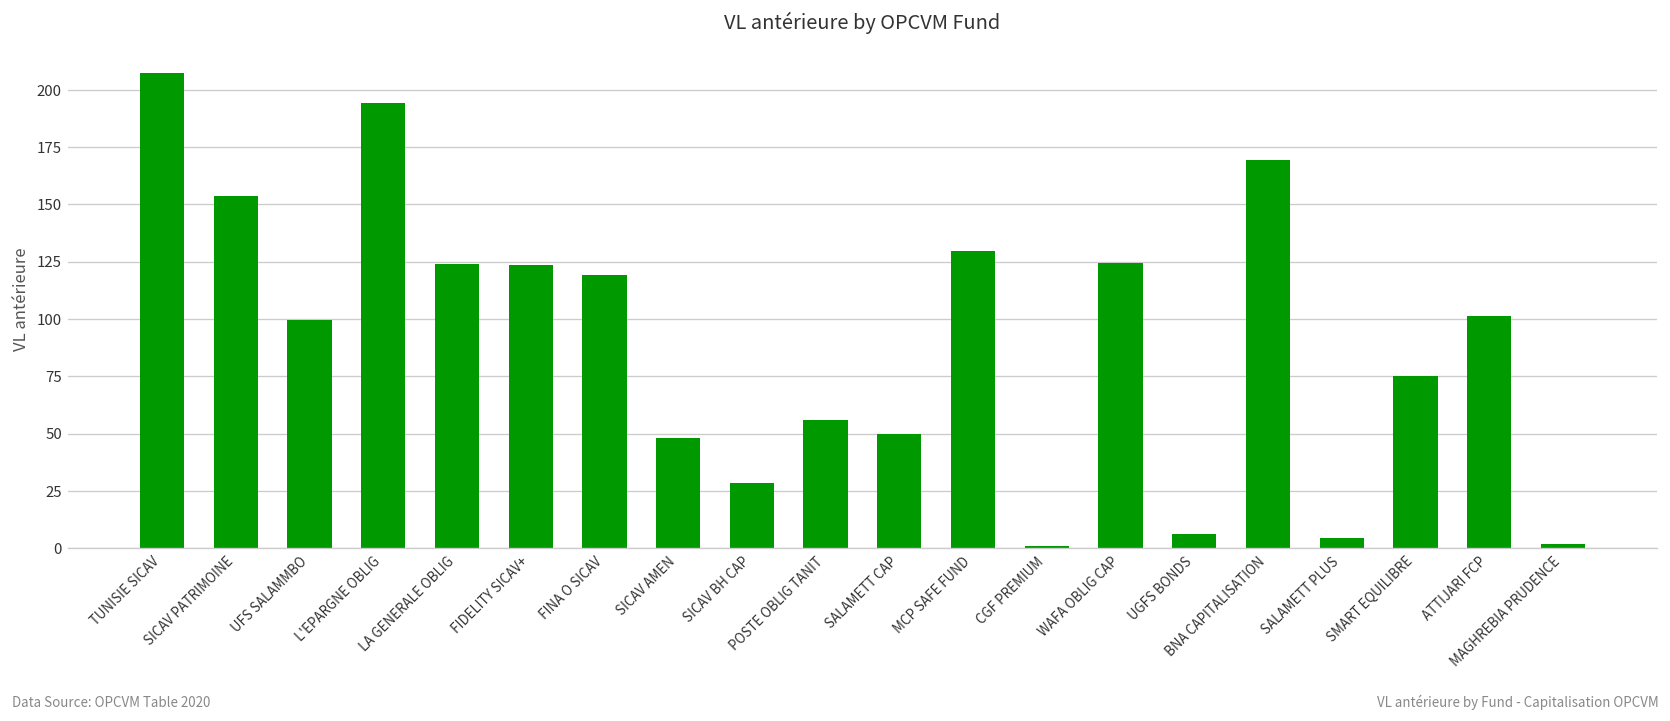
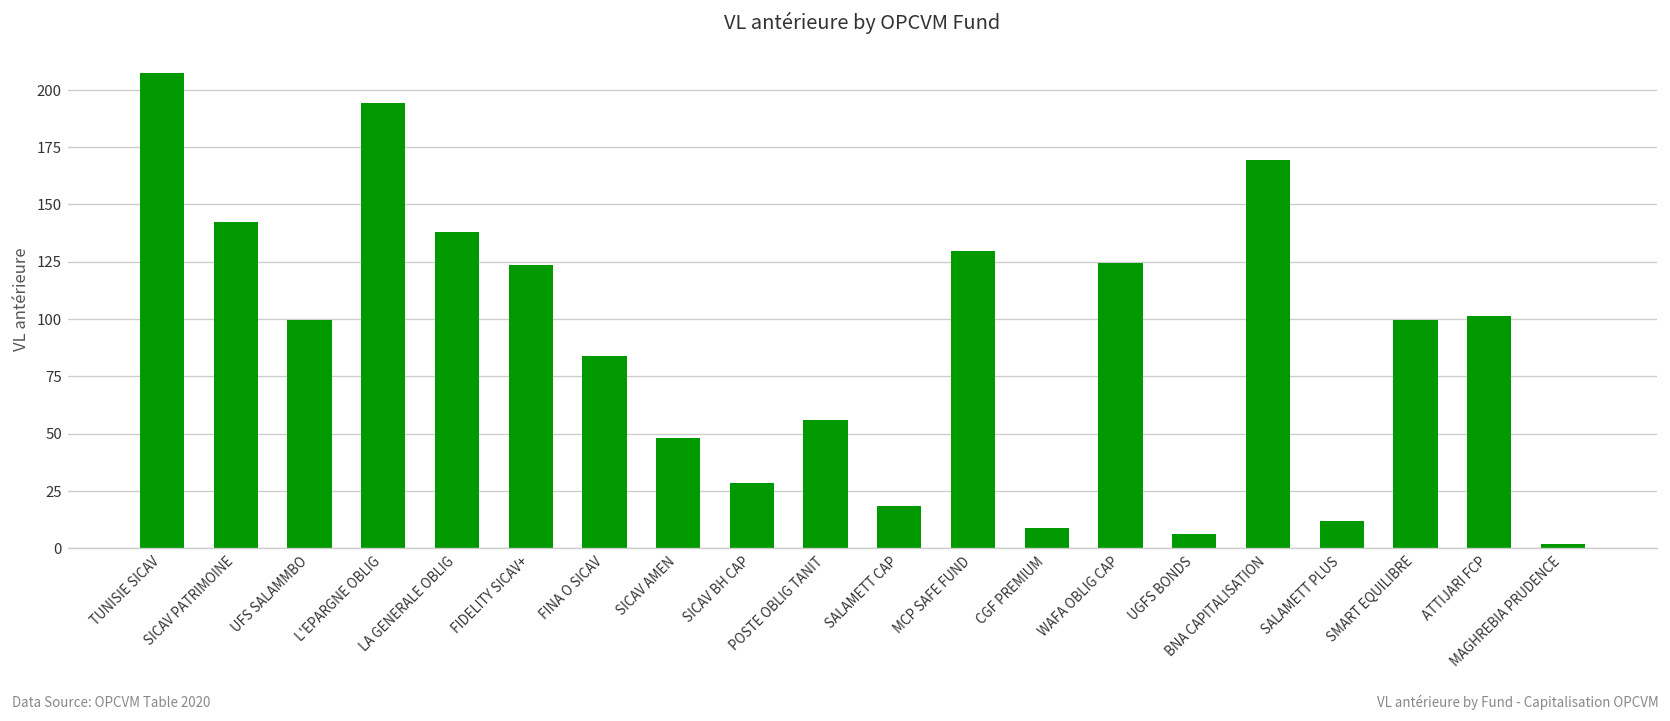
  {
    "TUNISIE SICAV": 208,
-   "SICAV PATRIMOINE": 154,
+   "SICAV PATRIMOINE": 142,
    "UFS SALAMMBO": 100,
    "L'EPARGNE OBLIG": 194,
-   "LA GENERALE OBLIG": 124,
+   "LA GENERALE OBLIG": 138,
    "FIDELITY SICAV+": 123,
-   "FINA O SICAV": 119,
+   "FINA O SICAV": 84,
    "SICAV AMEN": 48,
    "SICAV BH CAP": 29,
    "POSTE OBLIG TANIT": 56,
-   "SALAMETT CAP": 50,
+   "SALAMETT CAP": 18,
    "MCP SAFE FUND": 130,
-   "CGF PREMIUM": 1,
+   "CGF PREMIUM": 9,
    "WAFA OBLIG CAP": 125,
    "UGFS BONDS": 6,
    "BNA CAPITALISATION": 170,
-   "SALAMETT PLUS": 5,
-   "SMART EQUILIBRE": 75,
+   "SALAMETT PLUS": 12,
+   "SMART EQUILIBRE": 99,
    "ATTIJARI FCP": 101,
    "MAGHREBIA PRUDENCE": 2
  }
